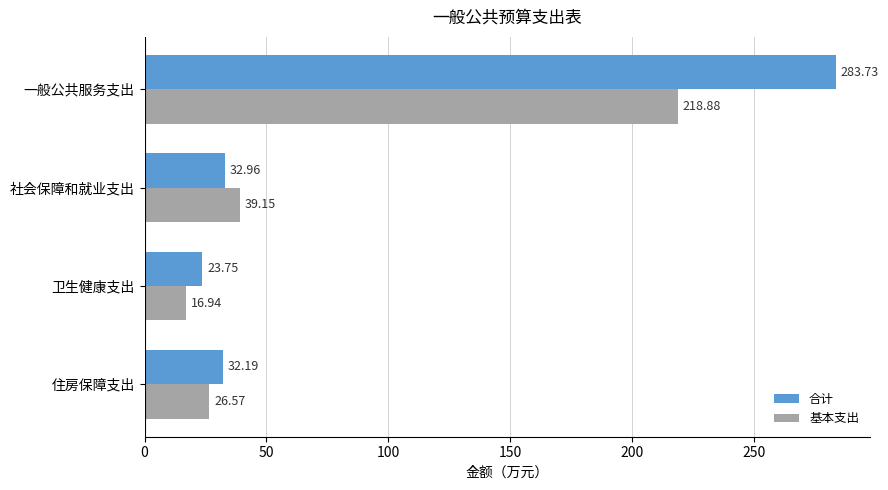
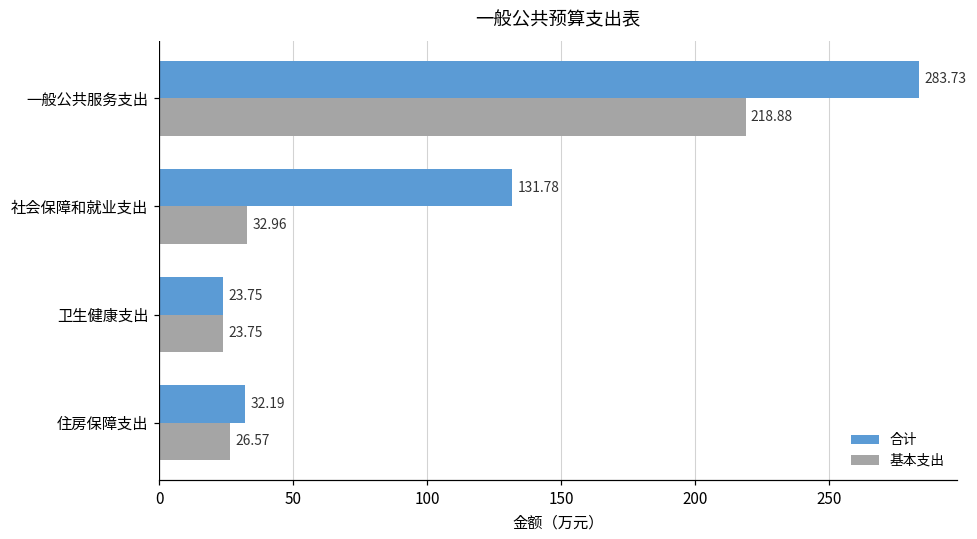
  {
    "合计": {
      "一般公共服务支出": 283.73,
-     "社会保障和就业支出": 32.96,
+     "社会保障和就业支出": 131.78,
      "卫生健康支出": 23.75,
      "住房保障支出": 32.19
    },
    "基本支出": {
      "一般公共服务支出": 218.88,
-     "社会保障和就业支出": 39.15,
-     "卫生健康支出": 16.94,
+     "社会保障和就业支出": 32.96,
+     "卫生健康支出": 23.75,
      "住房保障支出": 26.57
    }
  }
